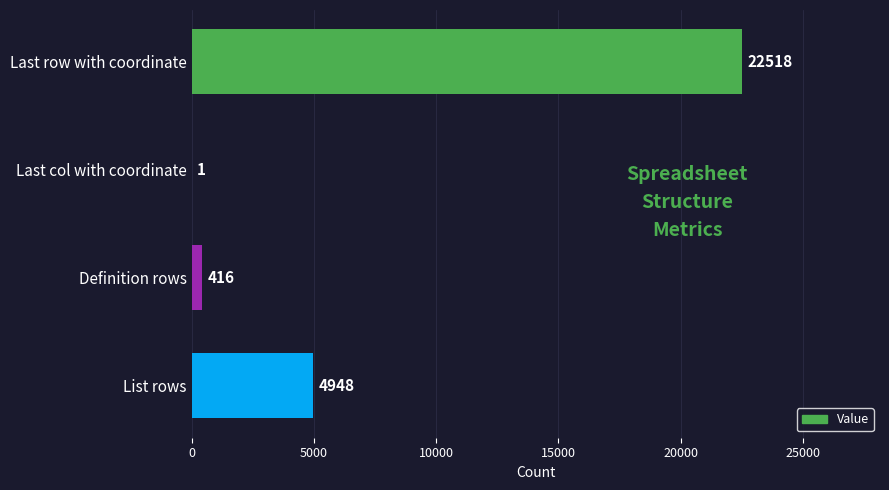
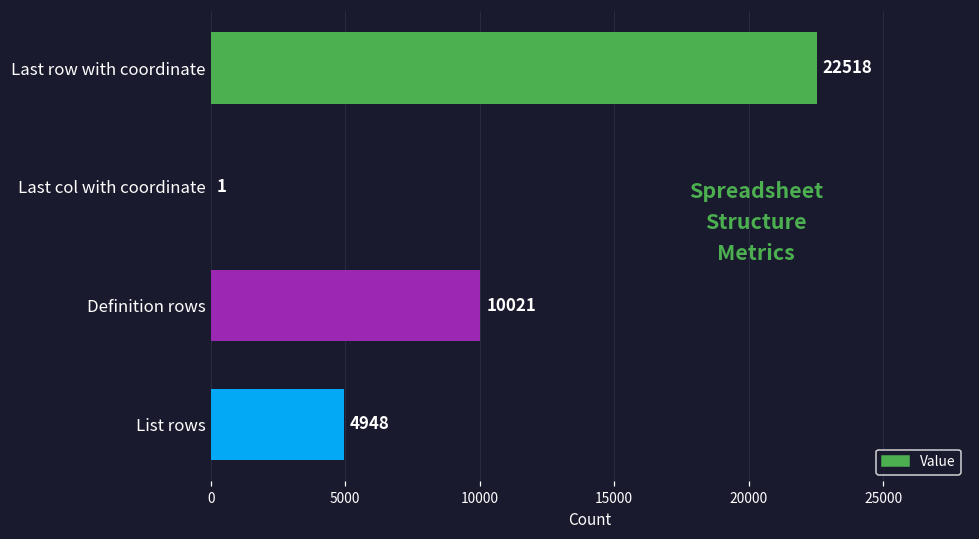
  {
    "Last row with coordinate": 22518,
    "Last col with coordinate": 1,
-   "Definition rows": 416,
+   "Definition rows": 10021,
    "List rows": 4948
  }
